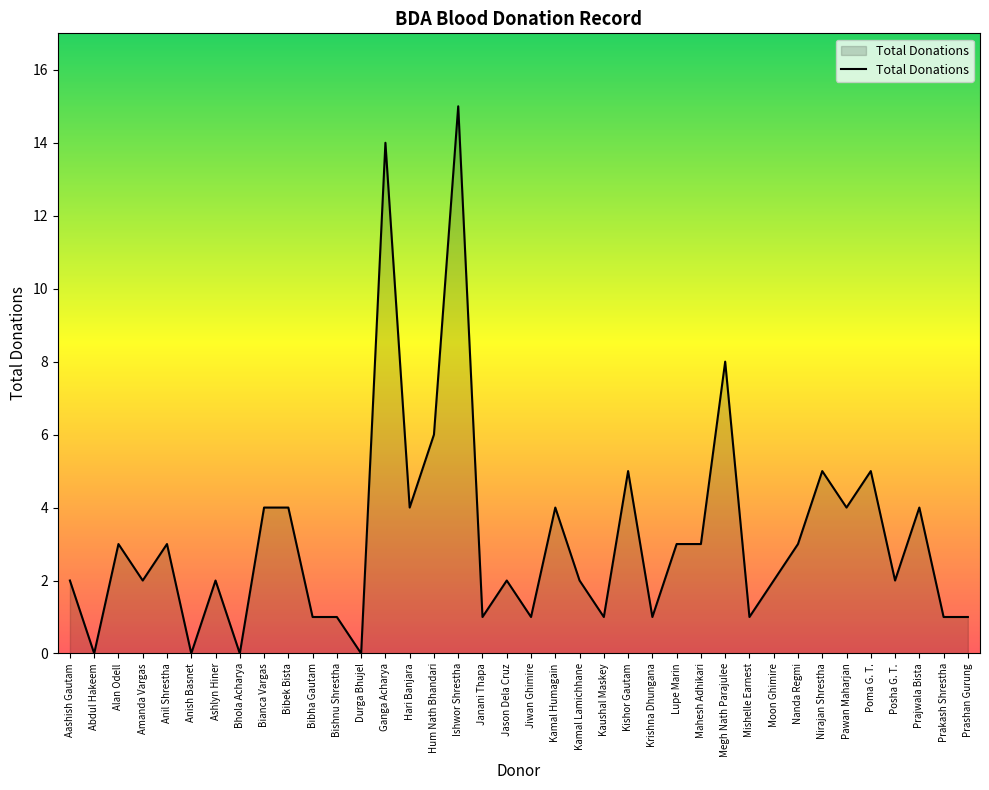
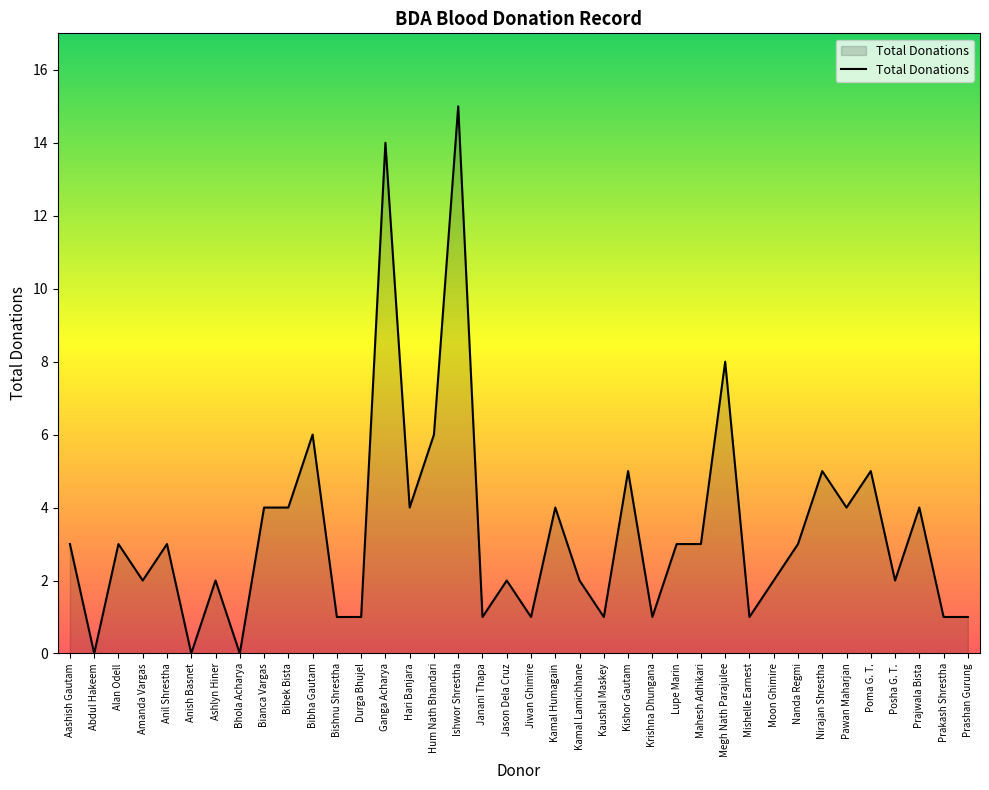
  {
-   "Aashish Gautam": 2,
+   "Aashish Gautam": 3,
    "Abdul Hakeem": 0,
    "Alan Odell": 3,
    "Amanda Vargas": 2,
    "Anil Shrestha": 3,
    "Anish Basnet": 0,
    "Ashlyn Hiner": 2,
    "Bhola Acharya": 0,
    "Bianca Vargas": 4,
    "Bibek Bista": 4,
-   "Bibha Gautam": 1,
+   "Bibha Gautam": 6,
    "Bishnu Shrestha": 1,
-   "Durga Bhujel": 0,
+   "Durga Bhujel": 1,
    "Ganga Acharya": 14,
    "Hari Banjara": 4,
    "Hum Nath Bhandari": 6,
    "Ishwor Shrestha": 15,
    "Janani Thapa": 1,
    "Jason Dela Cruz": 2,
    "Jiwan Ghimire": 1,
    "Kamal Humagain": 4,
    "Kamal Lamichhane": 2,
    "Kaushal Maskey": 1,
    "Kishor Gautam": 5,
    "Krishna Dhungana": 1,
    "Lupe Marin": 3,
    "Mahesh Adhikari": 3,
    "Megh Nath Parajulee": 8,
    "Mishelle Earnest": 1,
    "Moon Ghimire": 2,
    "Nanda Regmi": 3,
    "Nirajan Shrestha": 5,
    "Pawan Maharjan": 4,
    "Poma G. T.": 5,
    "Posha G. T.": 2,
    "Prajwala Bista": 4,
    "Prakash Shrestha": 1,
    "Prashan Gurung": 1
  }
